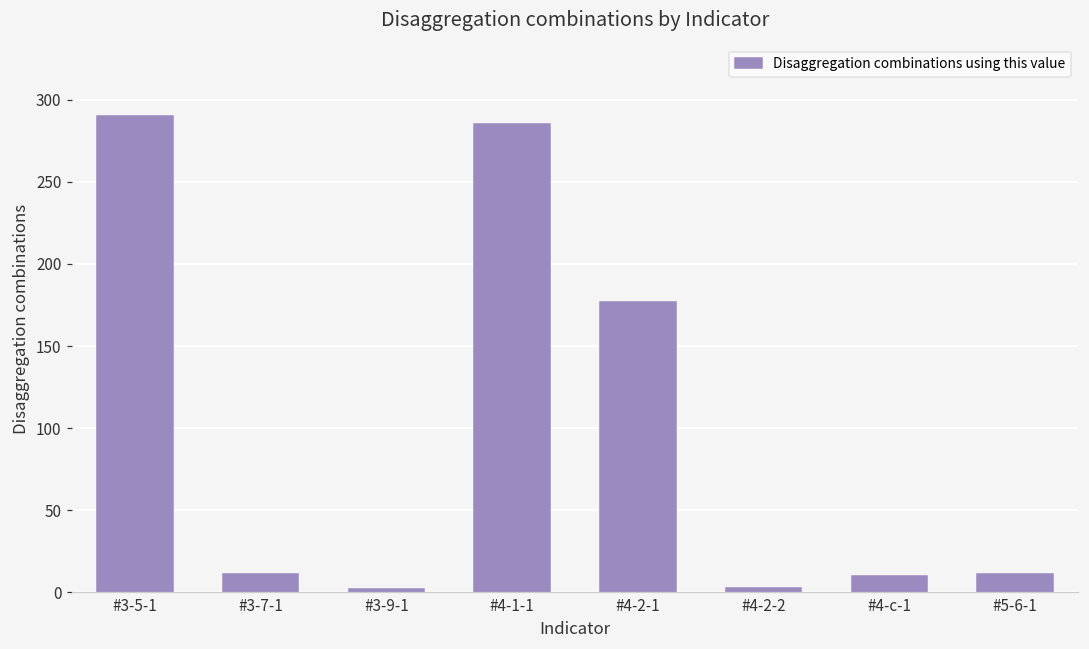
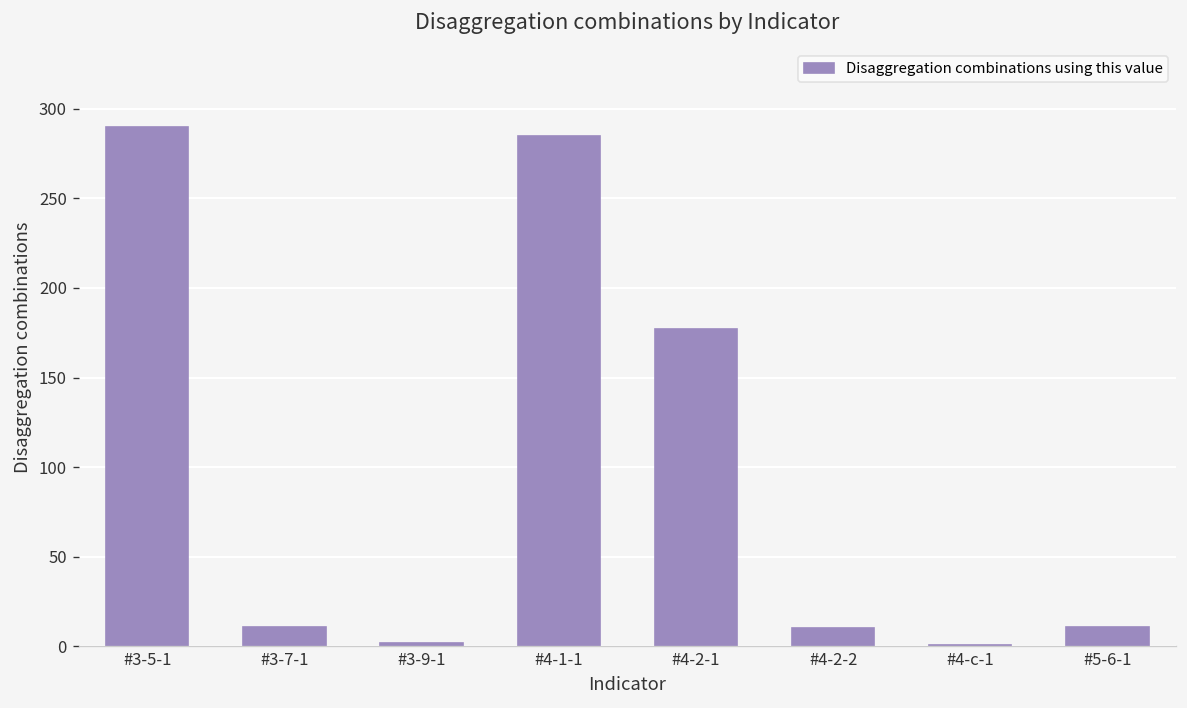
  {
    "#3-5-1": 290,
    "#3-7-1": 11,
    "#3-9-1": 2,
    "#4-1-1": 285,
    "#4-2-1": 177,
-   "#4-2-2": 3,
-   "#4-c-1": 10,
+   "#4-2-2": 10,
+   "#4-c-1": 1,
    "#5-6-1": 11
  }
